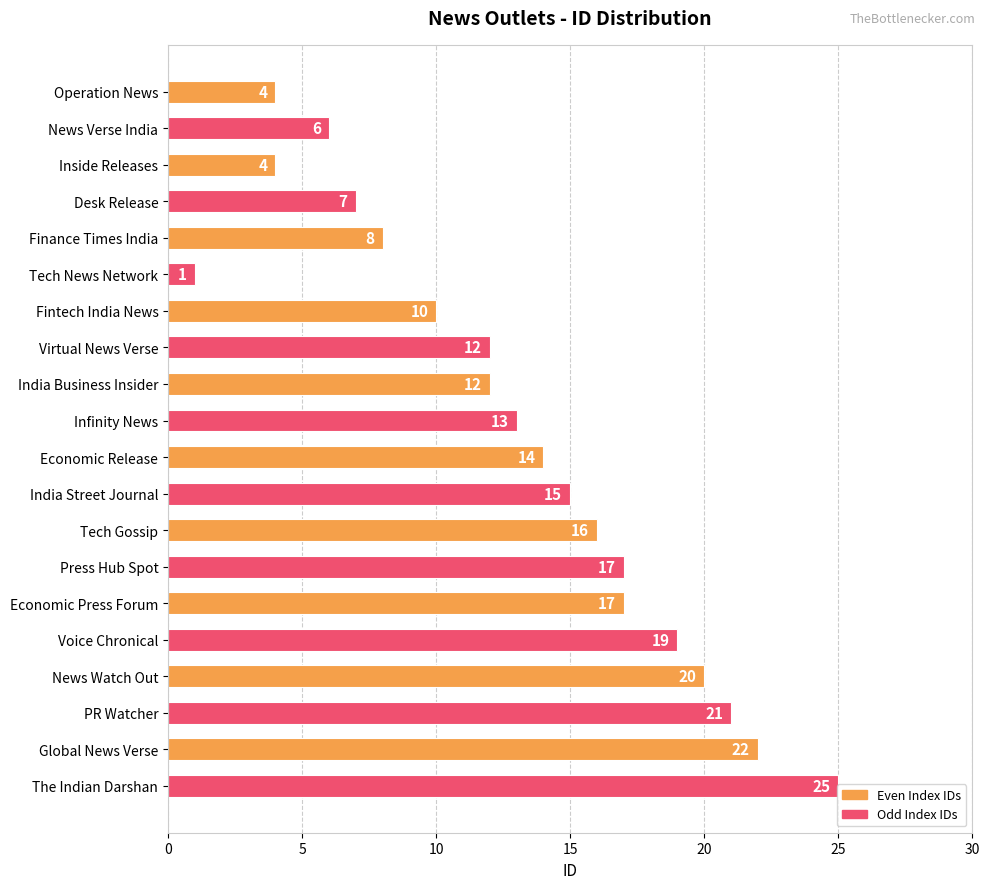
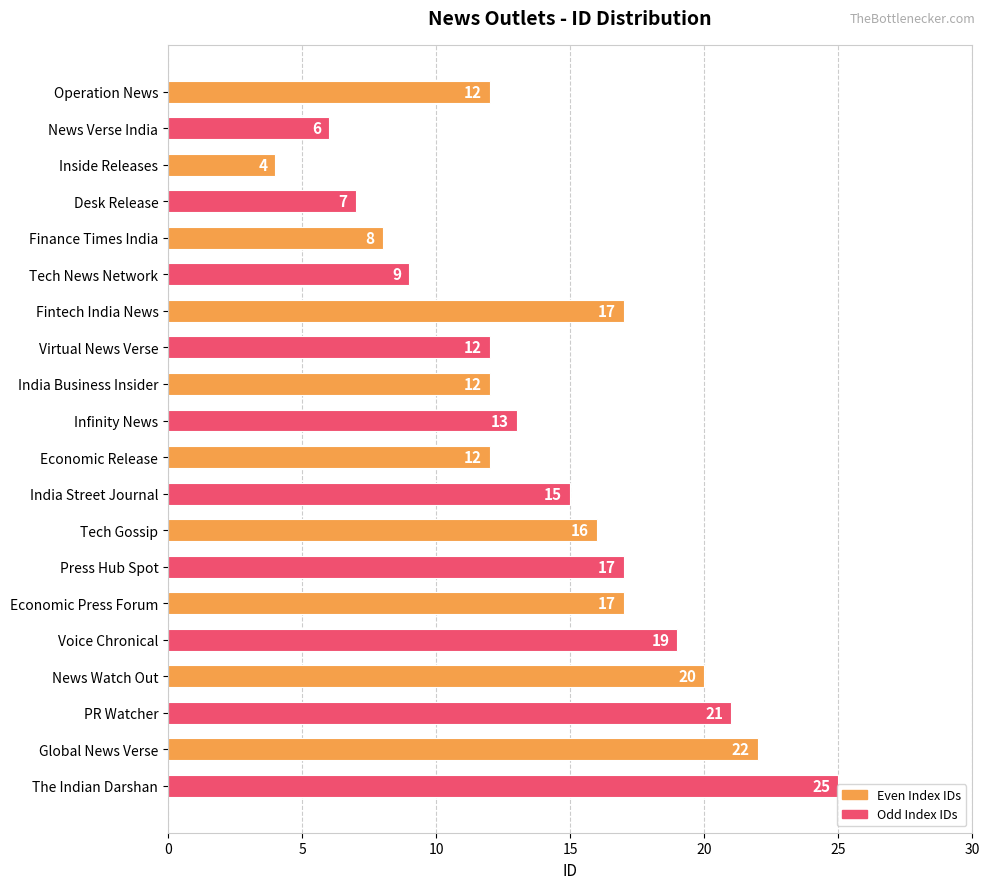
  {
-   "Operation News": 4,
+   "Operation News": 12,
    "News Verse India": 6,
    "Inside Releases": 4,
    "Desk Release": 7,
    "Finance Times India": 8,
-   "Tech News Network": 1,
-   "Fintech India News": 10,
+   "Tech News Network": 9,
+   "Fintech India News": 17,
    "Virtual News Verse": 12,
    "India Business Insider": 12,
    "Infinity News": 13,
-   "Economic Release": 14,
+   "Economic Release": 12,
    "India Street Journal": 15,
    "Tech Gossip": 16,
    "Press Hub Spot": 17,
    "Economic Press Forum": 17,
    "Voice Chronical": 19,
    "News Watch Out": 20,
    "PR Watcher": 21,
    "Global News Verse": 22
  }
